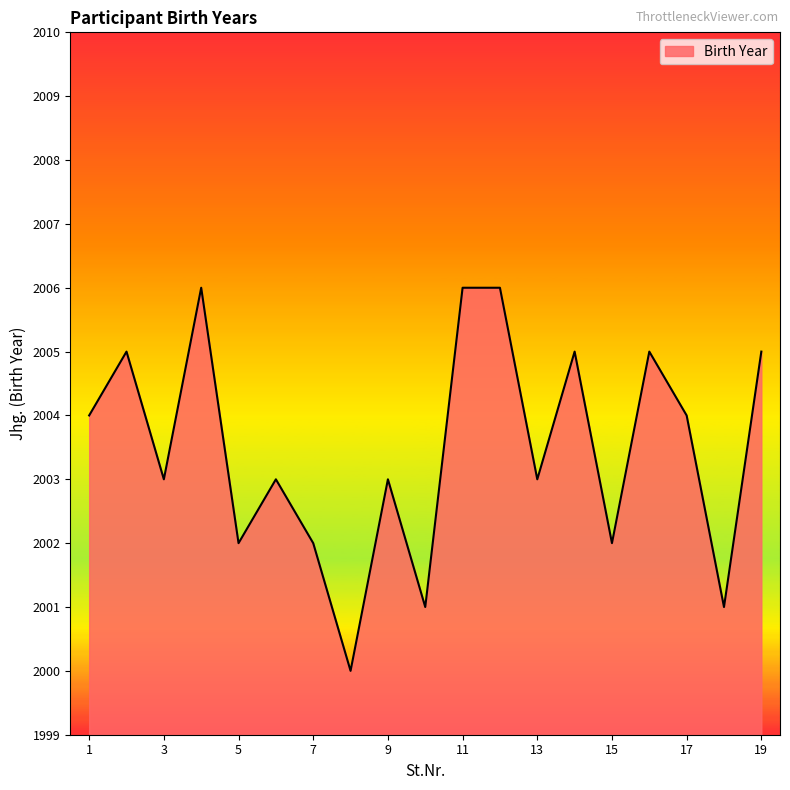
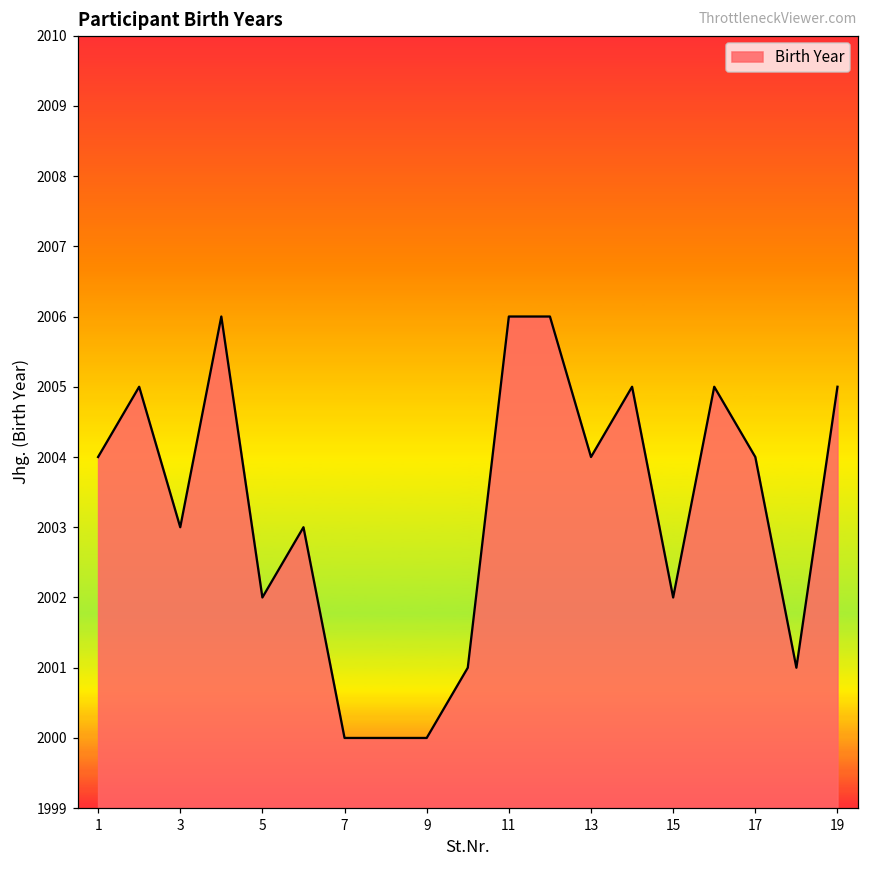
  {
    "1": 2004,
    "3": 2003,
    "5": 2002,
-   "7": 2002,
-   "9": 2003,
+   "7": 2000,
+   "9": 2000,
    "11": 2006,
-   "13": 2003,
+   "13": 2004,
    "15": 2002,
    "17": 2004,
    "19": 2005
  }
